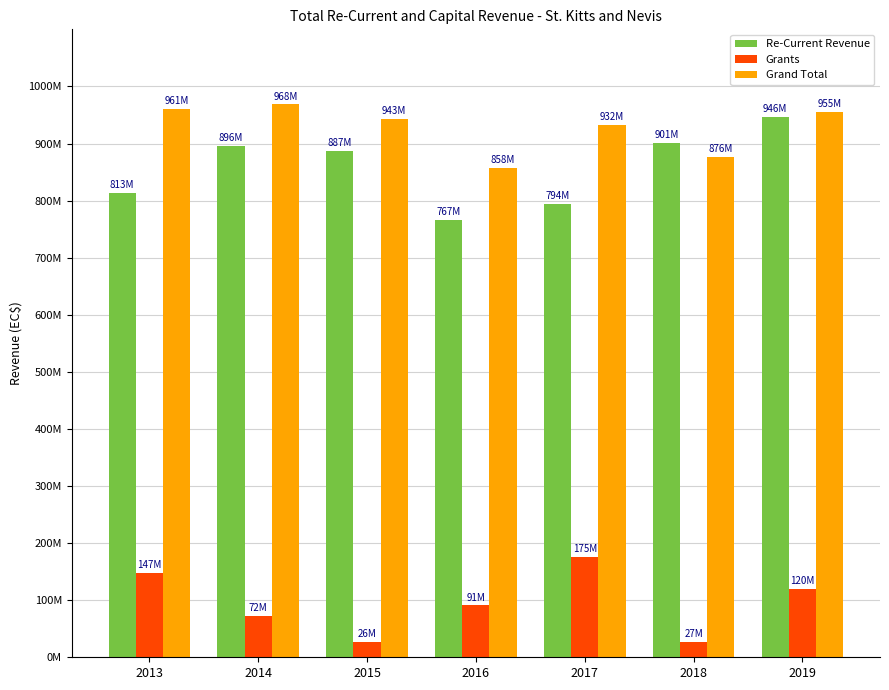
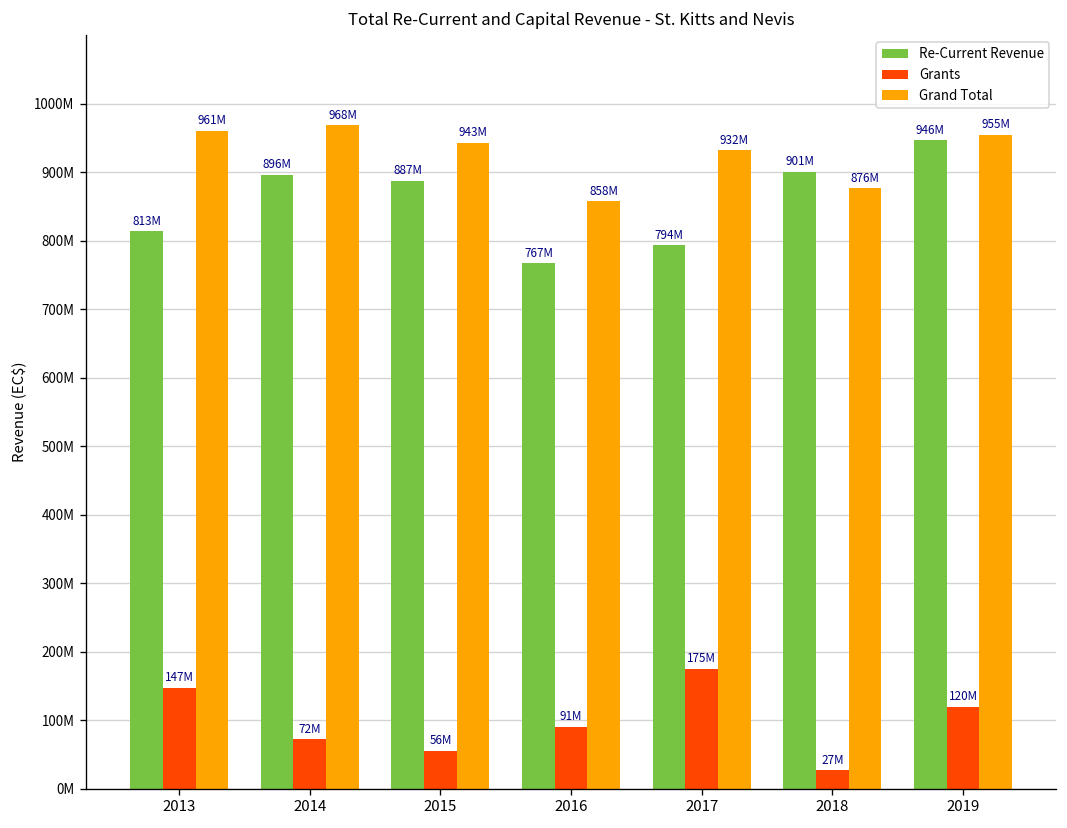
  {
    "Re-Current Revenue": {
      "2013": "813M",
      "2014": "896M",
      "2015": "887M",
      "2016": "767M",
      "2017": "794M",
      "2018": "901M",
      "2019": "946M"
    },
    "Grants": {
      "2013": "147M",
      "2014": "72M",
-     "2015": "26M",
+     "2015": "56M",
      "2016": "91M",
      "2017": "175M",
      "2018": "27M",
      "2019": "120M"
    },
    "Grand Total": {
      "2013": "961M",
      "2014": "968M",
      "2015": "943M",
      "2016": "858M",
      "2017": "932M",
      "2018": "876M",
      "2019": "955M"
    }
  }
